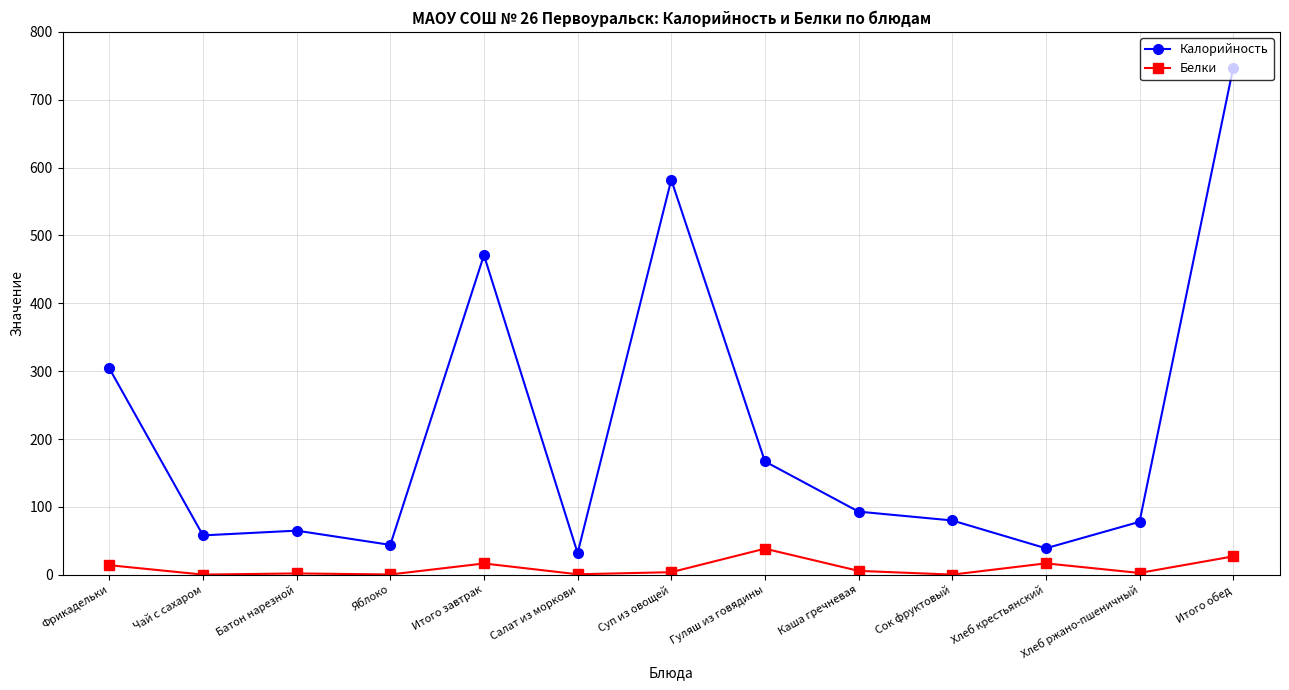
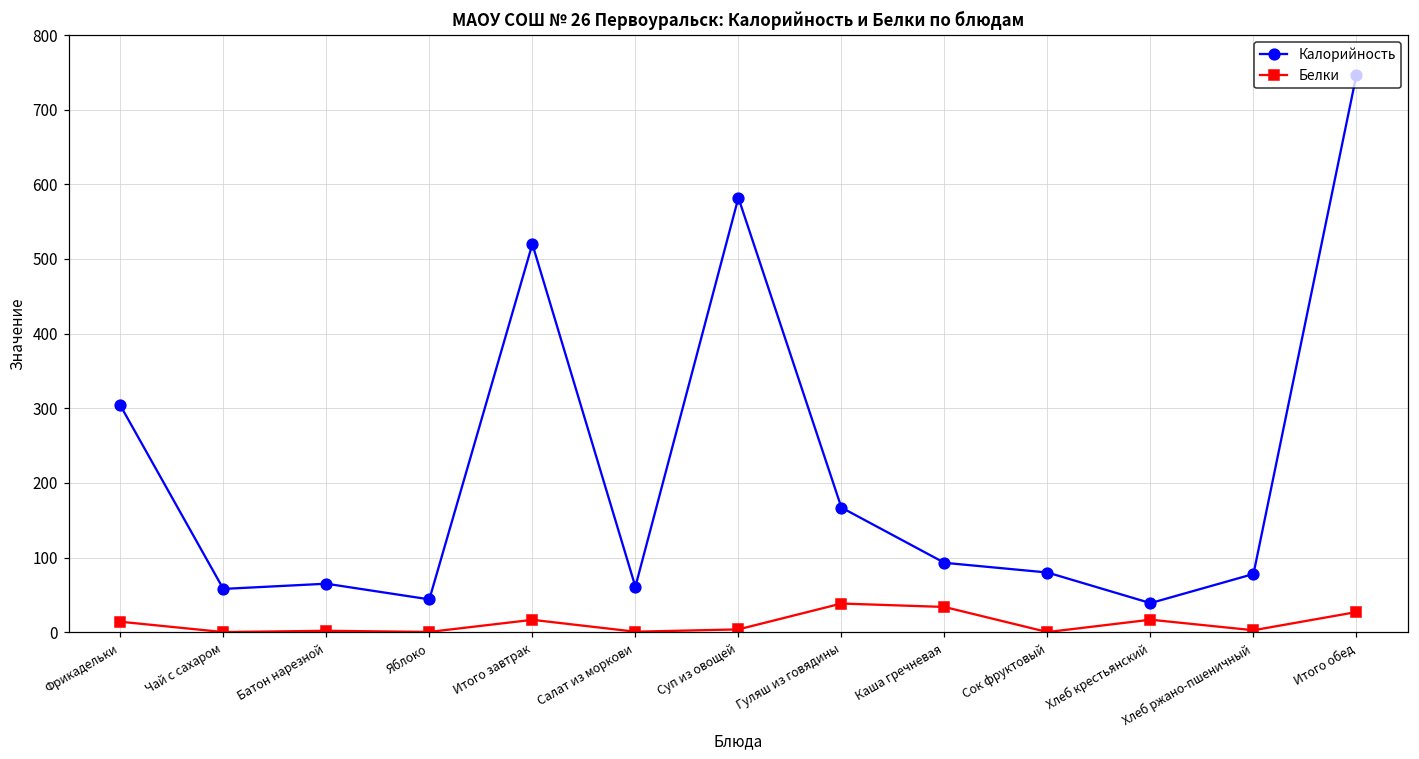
  {
    "Калорийность": {
      "Фрикадельки": 300,
      "Чай с сахаром": 60,
      "Батон нарезной": 70,
      "Яблоко": 40,
-     "Итого завтрак": 470,
-     "Салат из моркови": 30,
+     "Итого завтрак": 520,
+     "Салат из моркови": 60,
      "Суп из овощей": 580,
      "Гуляш из говядины": 170,
      "Каша гречневая": 90,
      "Сок фруктовый": 80,
      "Хлеб крестьянский": 40,
      "Хлеб ржано-пшеничный": 80
    },
    "Белки": {
      "Фрикадельки": 10,
      "Чай с сахаром": 0,
      "Батон нарезной": 0,
      "Яблоко": 0,
      "Итого завтрак": 20,
      "Салат из моркови": 0,
      "Суп из овощей": 0,
      "Гуляш из говядины": 40,
-     "Каша гречневая": 10,
+     "Каша гречневая": 30,
      "Сок фруктовый": 0,
      "Хлеб крестьянский": 20,
      "Хлеб ржано-пшеничный": 0,
      "Итого обед": 30
    }
  }
